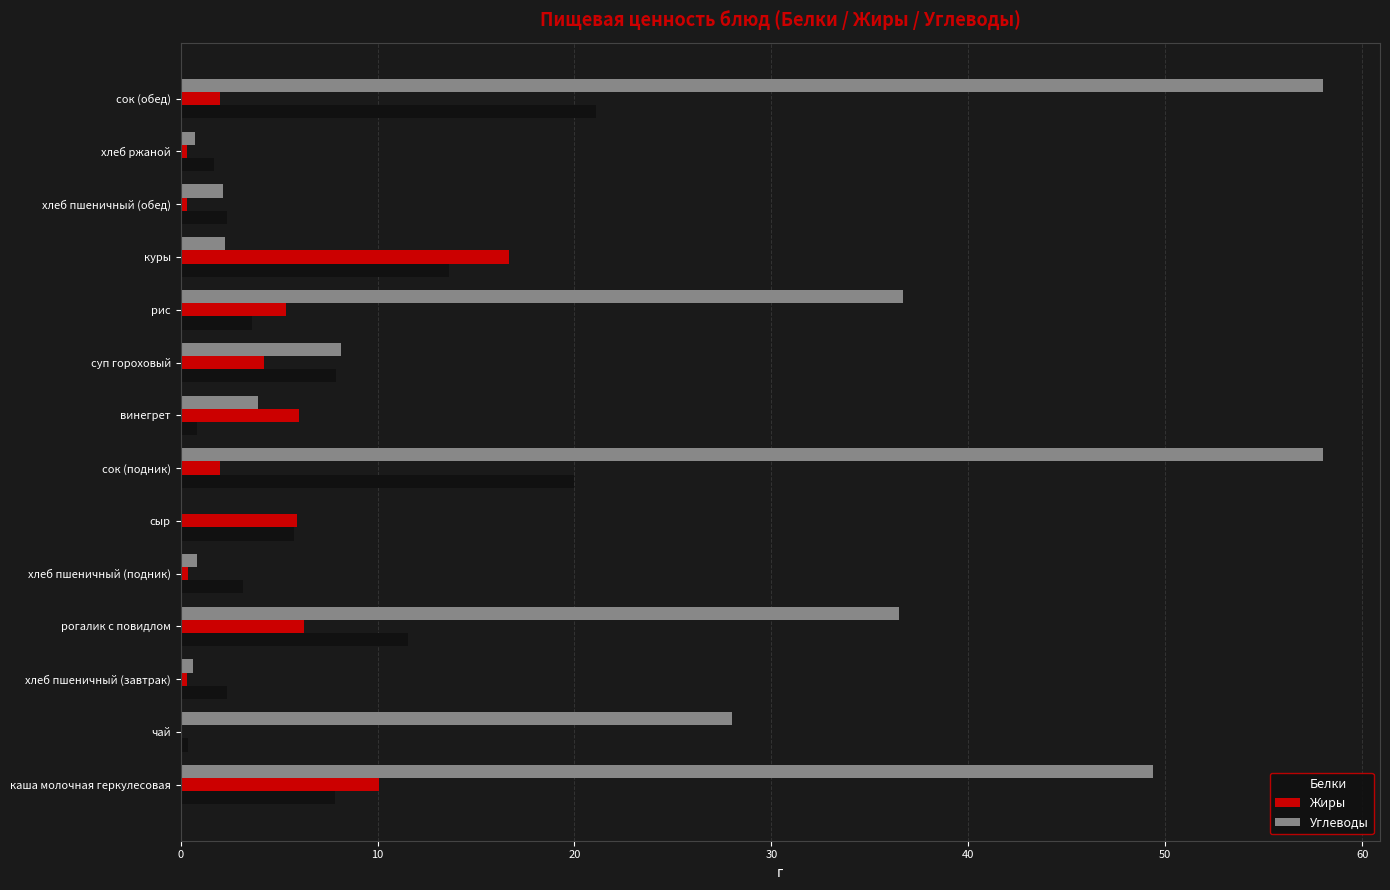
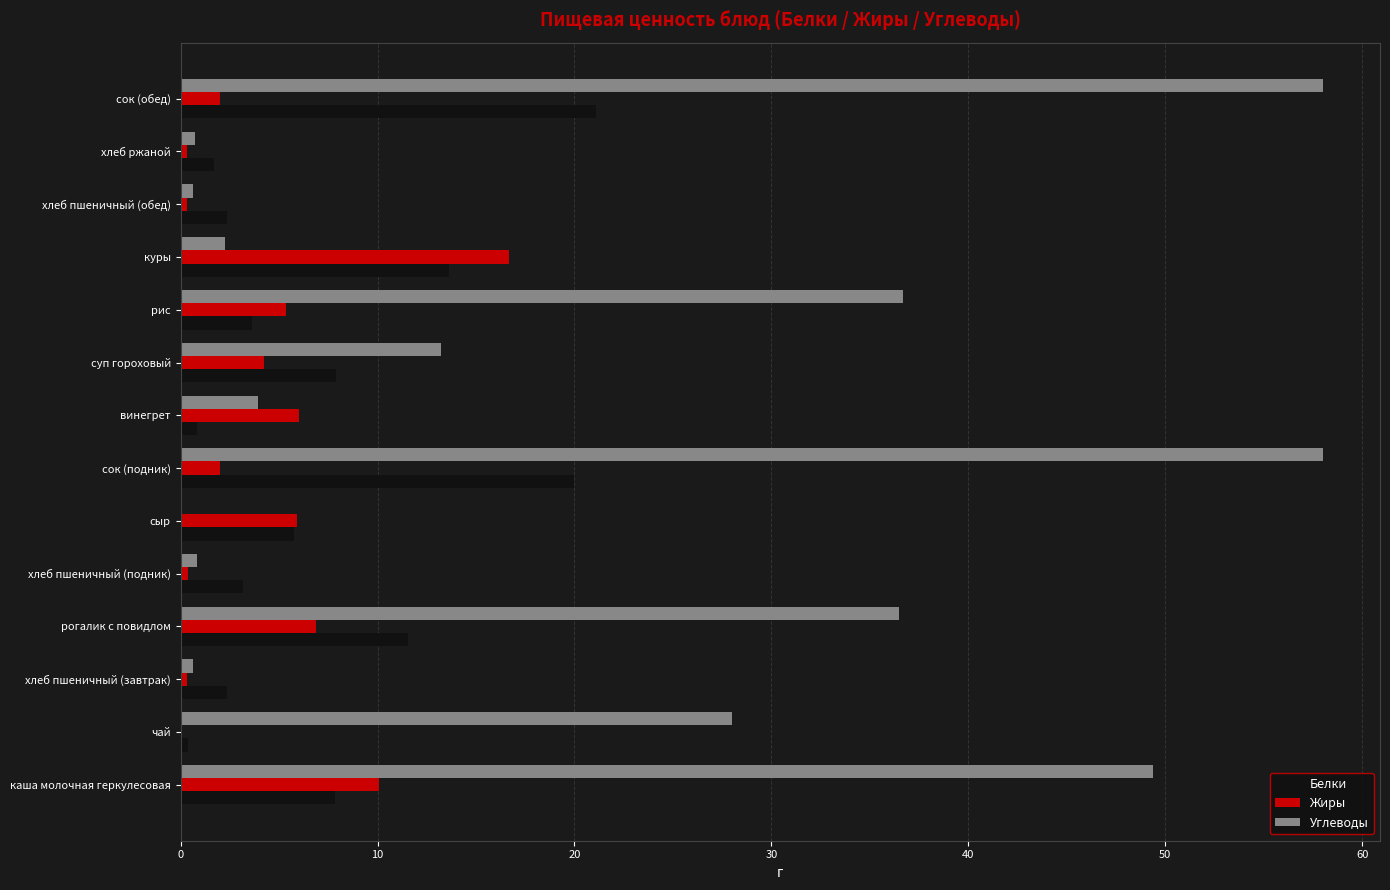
  {
    "Белки": {
      "сок (обед)": 21.1,
      "хлеб ржаной": 1.7,
      "хлеб пшеничный (обед)": 2.4,
      "куры": 13.6,
      "рис": 3.7,
      "суп гороховый": 7.9,
      "винегрет": 0.8,
      "сок (подник)": 20.0,
      "сыр": 5.8,
      "хлеб пшеничный (подник)": 3.2,
      "рогалик с повидлом": 11.5,
      "хлеб пшеничный (завтрак)": 2.4,
      "чай": 0.4,
      "каша молочная геркулесовая": 7.9
    },
    "Жиры": {
      "сок (обед)": 2.0,
      "хлеб ржаной": 0.3,
      "хлеб пшеничный (обед)": 0.3,
      "куры": 16.7,
      "рис": 5.4,
      "суп гороховый": 4.2,
      "винегрет": 6.0,
      "сок (подник)": 2.0,
      "сыр": 5.9,
      "хлеб пшеничный (подник)": 0.4,
-     "рогалик с повидлом": 6.3,
+     "рогалик с повидлом": 6.9,
      "хлеб пшеничный (завтрак)": 0.3,
      "чай": 0.0,
      "каша молочная геркулесовая": 10.1
    },
    "Углеводы": {
      "сок (обед)": 58.0,
      "хлеб ржаной": 0.7,
-     "хлеб пшеничный (обед)": 2.2,
+     "хлеб пшеничный (обед)": 0.6,
      "куры": 2.3,
      "рис": 36.7,
-     "суп гороховый": 8.2,
+     "суп гороховый": 13.2,
      "винегрет": 3.9,
      "сок (подник)": 58.0,
      "сыр": 0.0,
      "хлеб пшеничный (подник)": 0.8,
      "рогалик с повидлом": 36.5,
      "хлеб пшеничный (завтрак)": 0.6,
      "чай": 28.0,
      "каша молочная геркулесовая": 49.4
    }
  }
